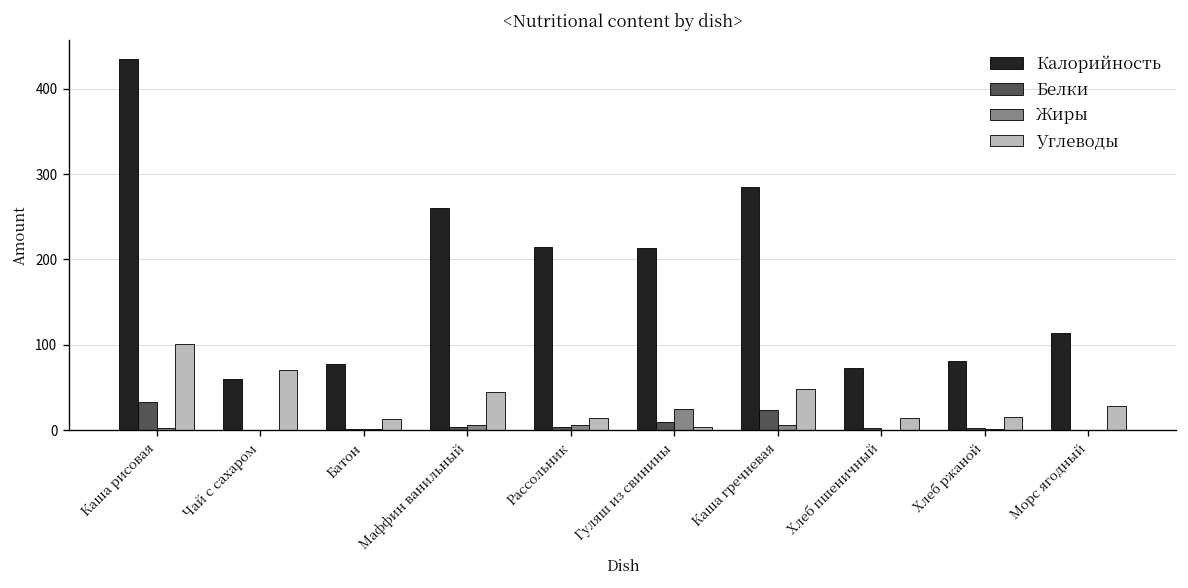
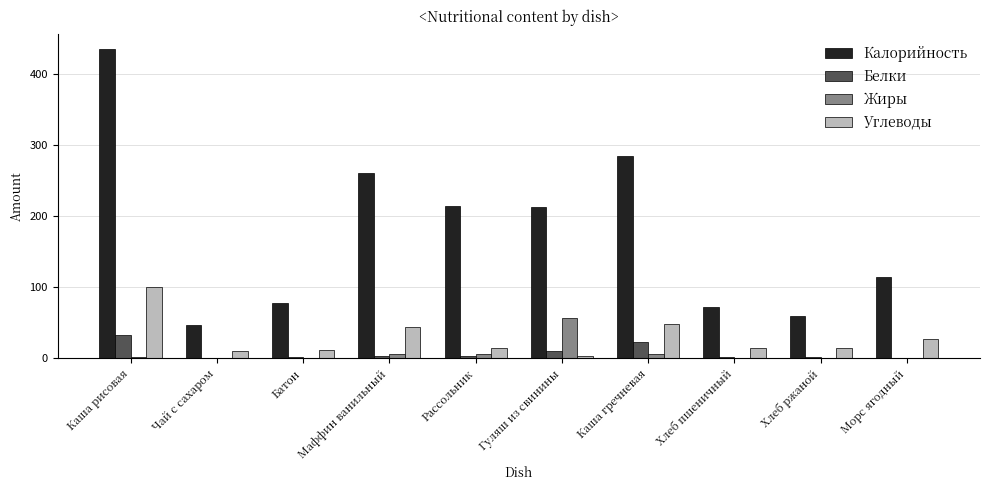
  {
    "Калорийность": {
      "Каша рисовая": 440,
-     "Чай с сахаром": 60,
+     "Чай с сахаром": 50,
      "Батон": 80,
      "Маффин ванильный": 260,
      "Рассольник": 220,
      "Гуляш из свинины": 210,
      "Каша гречневая": 290,
      "Хлеб пшеничный": 70,
-     "Хлеб ржаной": 80,
+     "Хлеб ржаной": 60,
      "Морс ягодный": 110
    },
    "Белки": {
      "Каша рисовая": 30,
      "Чай с сахаром": 0,
      "Гуляш из свинины": 10,
      "Каша гречневая": 20
    },
    "Жиры": {
      "Чай с сахаром": 0,
      "Маффин ванильный": 10,
      "Рассольник": 10,
-     "Гуляш из свинины": 30,
+     "Гуляш из свинины": 60,
      "Каша гречневая": 10,
      "Хлеб пшеничный": 0,
      "Морс ягодный": 0
    },
    "Углеводы": {
      "Каша рисовая": 100,
-     "Чай с сахаром": 70,
+     "Чай с сахаром": 10,
      "Батон": 10,
      "Маффин ванильный": 40,
      "Рассольник": 10,
      "Каша гречневая": 50,
      "Хлеб пшеничный": 10,
      "Хлеб ржаной": 20,
      "Морс ягодный": 30
    }
  }
